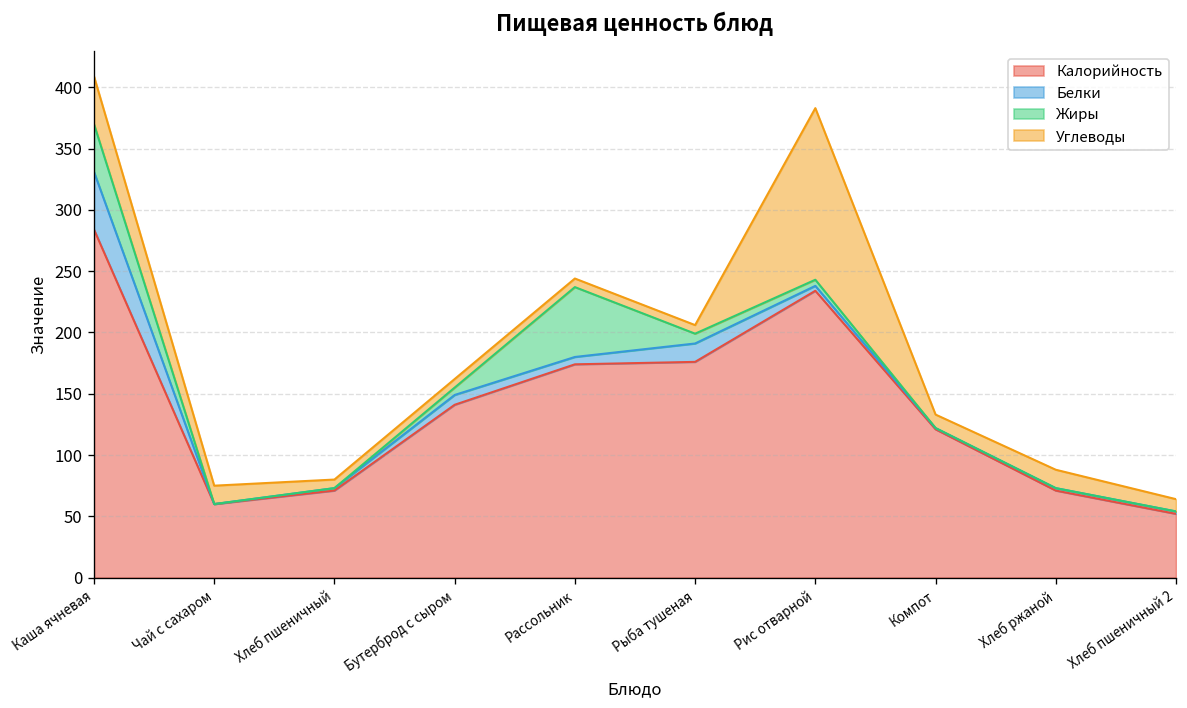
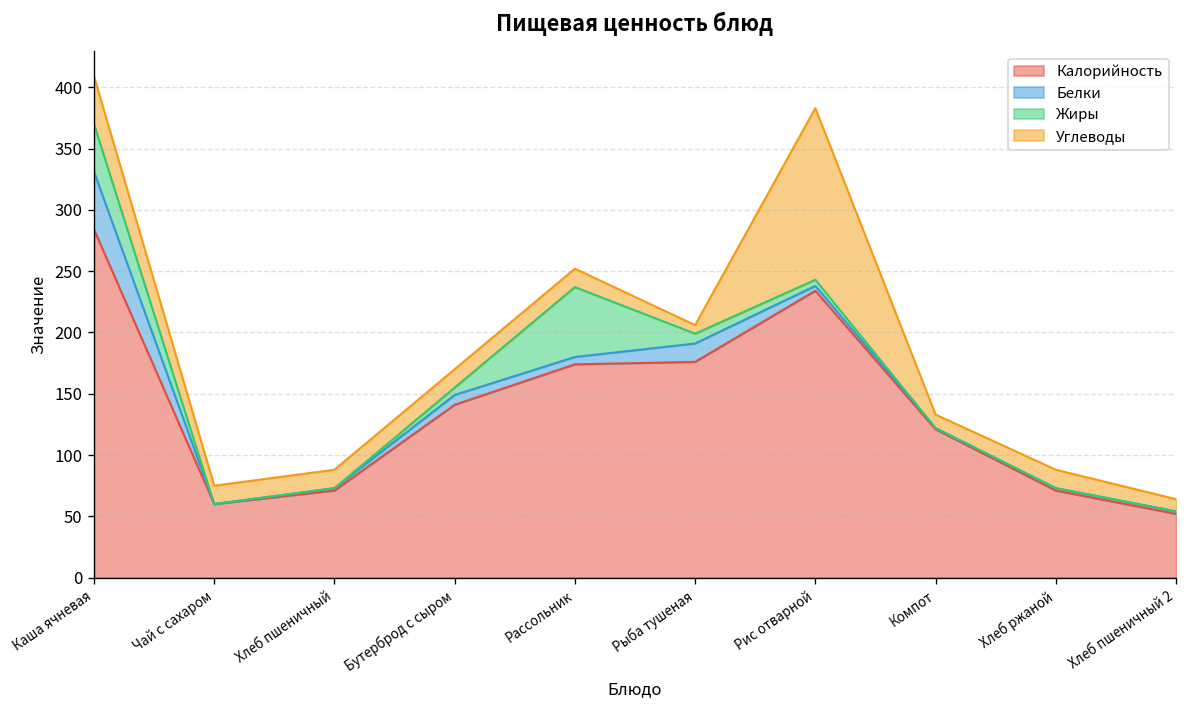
  {
    "Калорийность": {
      "Каша ячневая": 284,
      "Бутерброд с сыром": 141,
      "Рассольник": 174,
      "Рыба тушеная": 176,
      "Рис отварной": 234
    },
    "Белки": {
      "Каша ячневая": 47,
      "Бутерброд с сыром": 8,
      "Рассольник": 6,
      "Рыба тушеная": 15,
      "Рис отварной": 4
    },
    "Жиры": {
      "Каша ячневая": 39,
      "Бутерброд с сыром": 6,
      "Рассольник": 57,
      "Рыба тушеная": 8,
      "Рис отварной": 5
    },
    "Углеводы": {
      "Каша ячневая": 39,
      "Чай с сахаром": 15,
-     "Хлеб пшеничный": 7,
-     "Бутерброд с сыром": 7,
-     "Рассольник": 7,
+     "Хлеб пшеничный": 15,
+     "Бутерброд с сыром": 15,
+     "Рассольник": 15,
      "Рыба тушеная": 7,
      "Рис отварной": 140,
      "Компот": 11,
      "Хлеб ржаной": 15,
      "Хлеб пшеничный 2": 10
    }
  }
